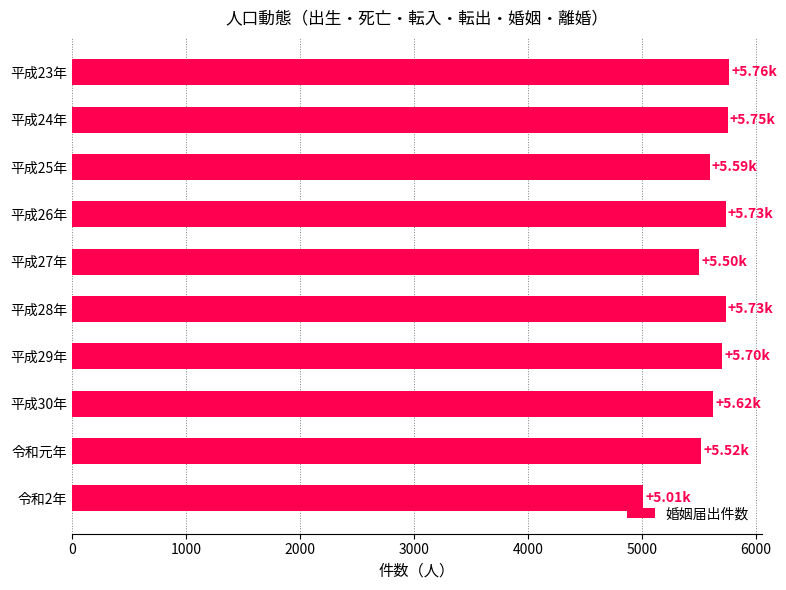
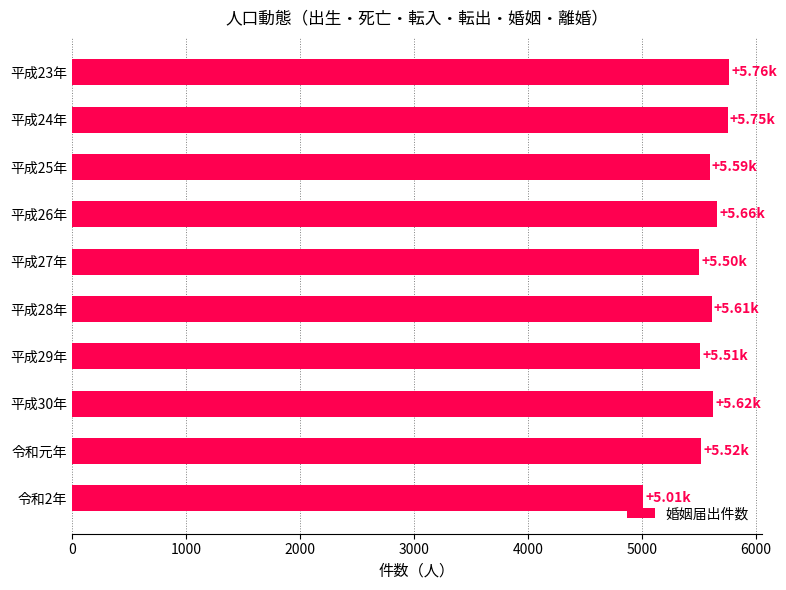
  {
    "平成23年": "+5.76k",
    "平成24年": "+5.75k",
    "平成25年": "+5.59k",
-   "平成26年": "+5.73k",
+   "平成26年": "+5.66k",
    "平成27年": "+5.50k",
-   "平成28年": "+5.73k",
-   "平成29年": "+5.70k",
+   "平成28年": "+5.61k",
+   "平成29年": "+5.51k",
    "平成30年": "+5.62k",
    "令和元年": "+5.52k",
    "令和2年": "+5.01k"
  }
